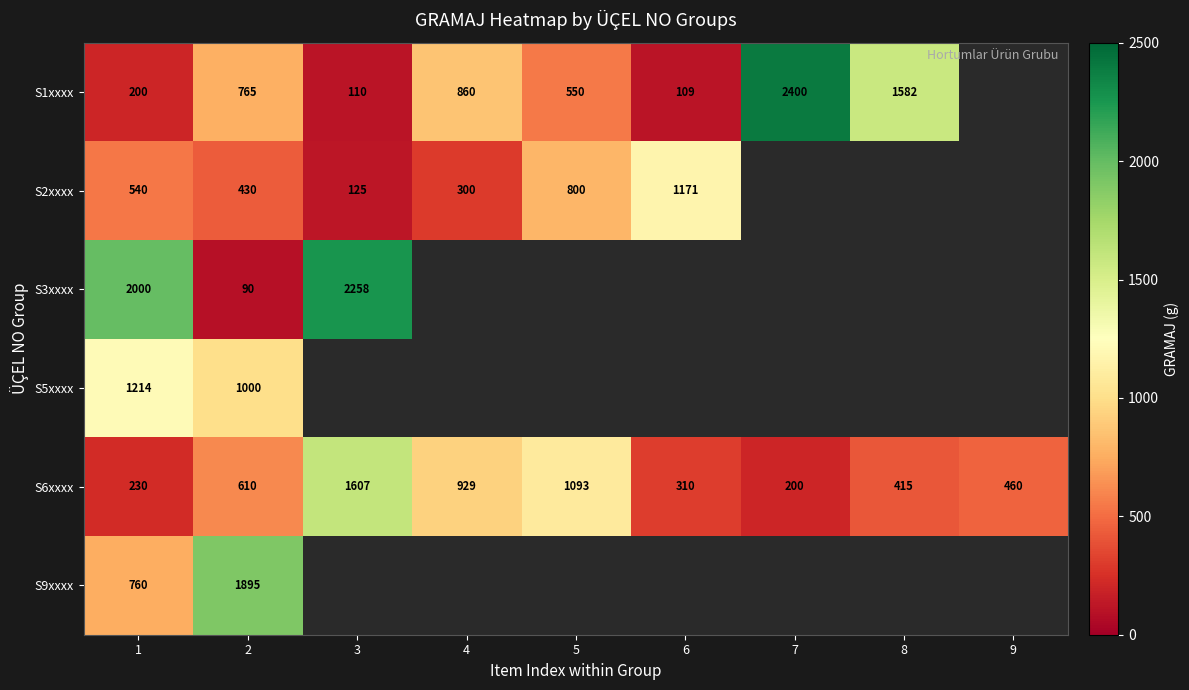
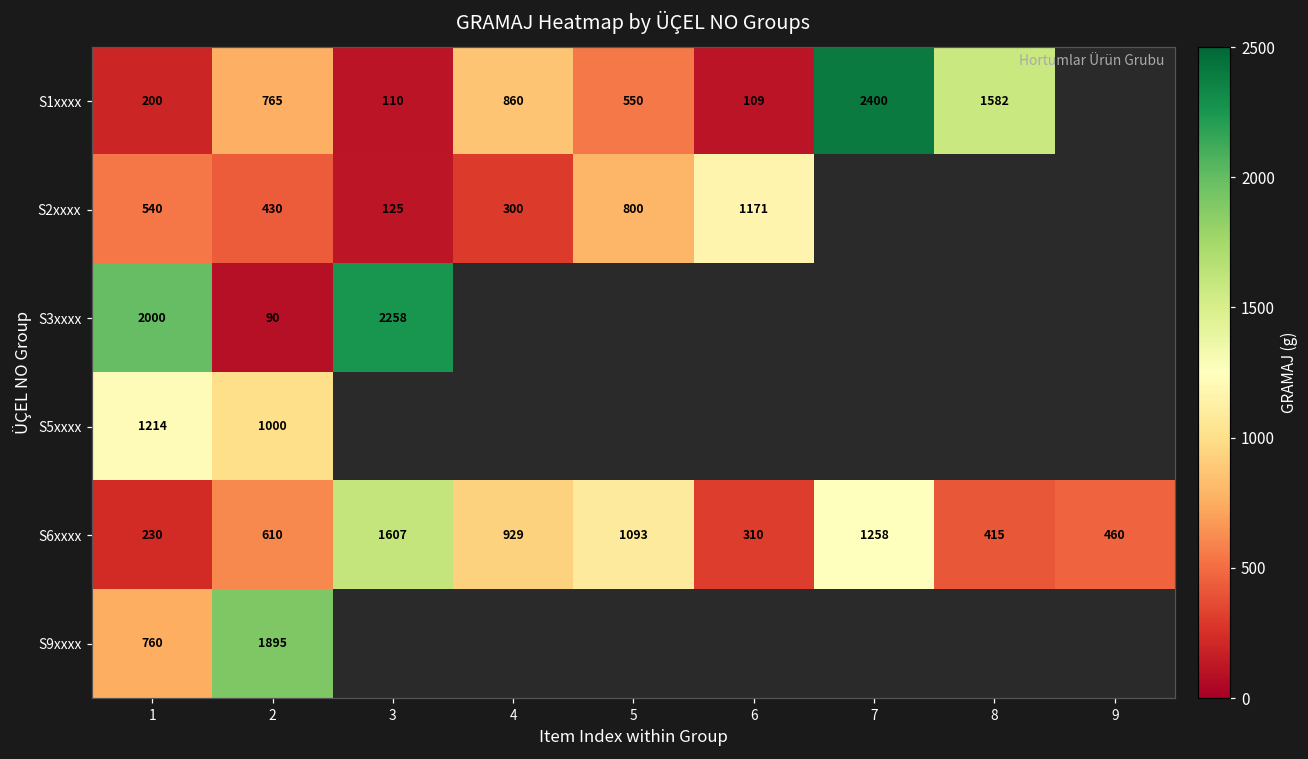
  {
    "S1xxxx": {
      "1": 200,
      "2": 765,
      "3": 110,
      "4": 860,
      "5": 550,
      "6": 109,
      "7": 2400,
      "8": 1582
    },
    "S2xxxx": {
      "1": 540,
      "2": 430,
      "3": 125,
      "4": 300,
      "5": 800,
      "6": 1171
    },
    "S3xxxx": {
      "1": 2000,
      "2": 90,
      "3": 2258
    },
    "S5xxxx": {
      "1": 1214,
      "2": 1000
    },
    "S6xxxx": {
      "1": 230,
      "2": 610,
      "3": 1607,
      "4": 929,
      "5": 1093,
      "6": 310,
-     "7": 200,
+     "7": 1258,
      "8": 415,
      "9": 460
    },
    "S9xxxx": {
      "1": 760,
      "2": 1895
    }
  }
